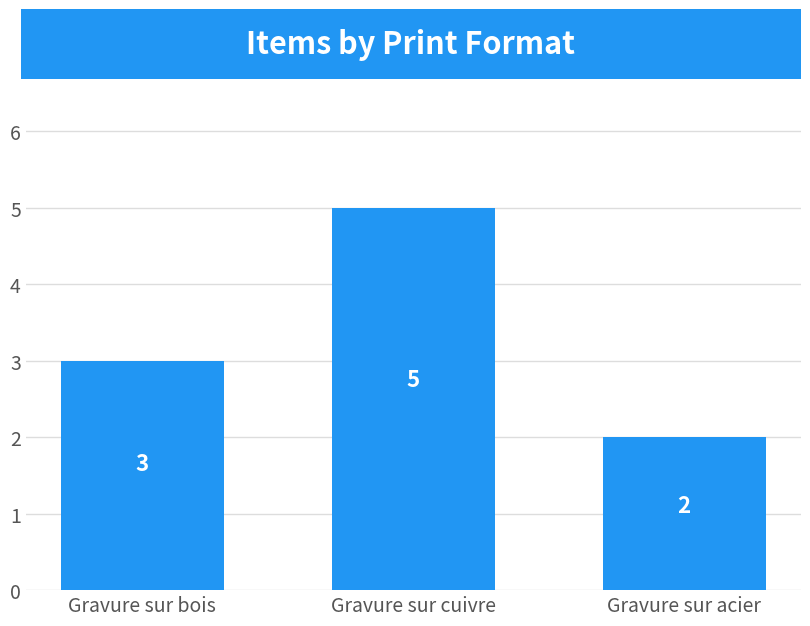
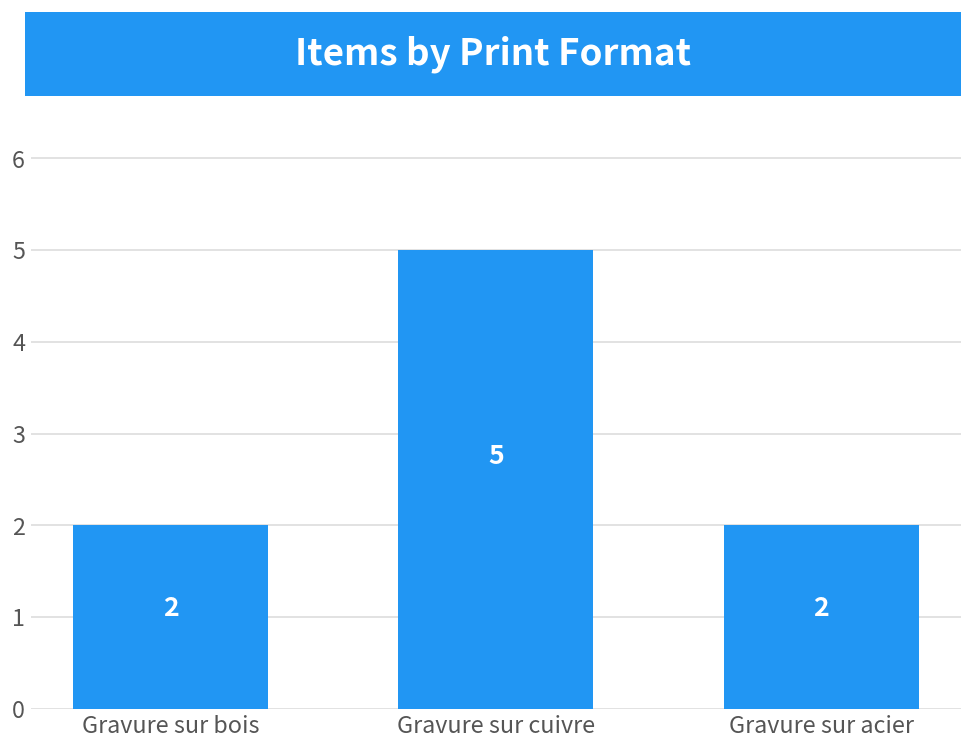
  {
-   "Gravure sur bois": 3,
+   "Gravure sur bois": 2,
    "Gravure sur cuivre": 5,
    "Gravure sur acier": 2
  }
